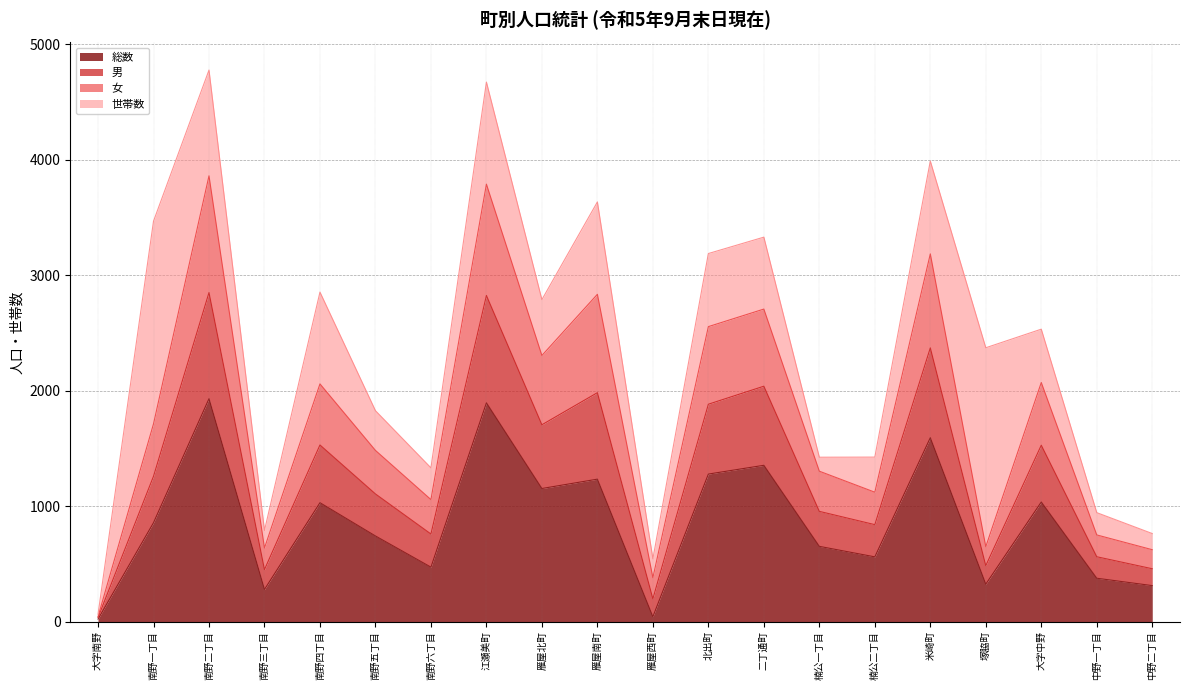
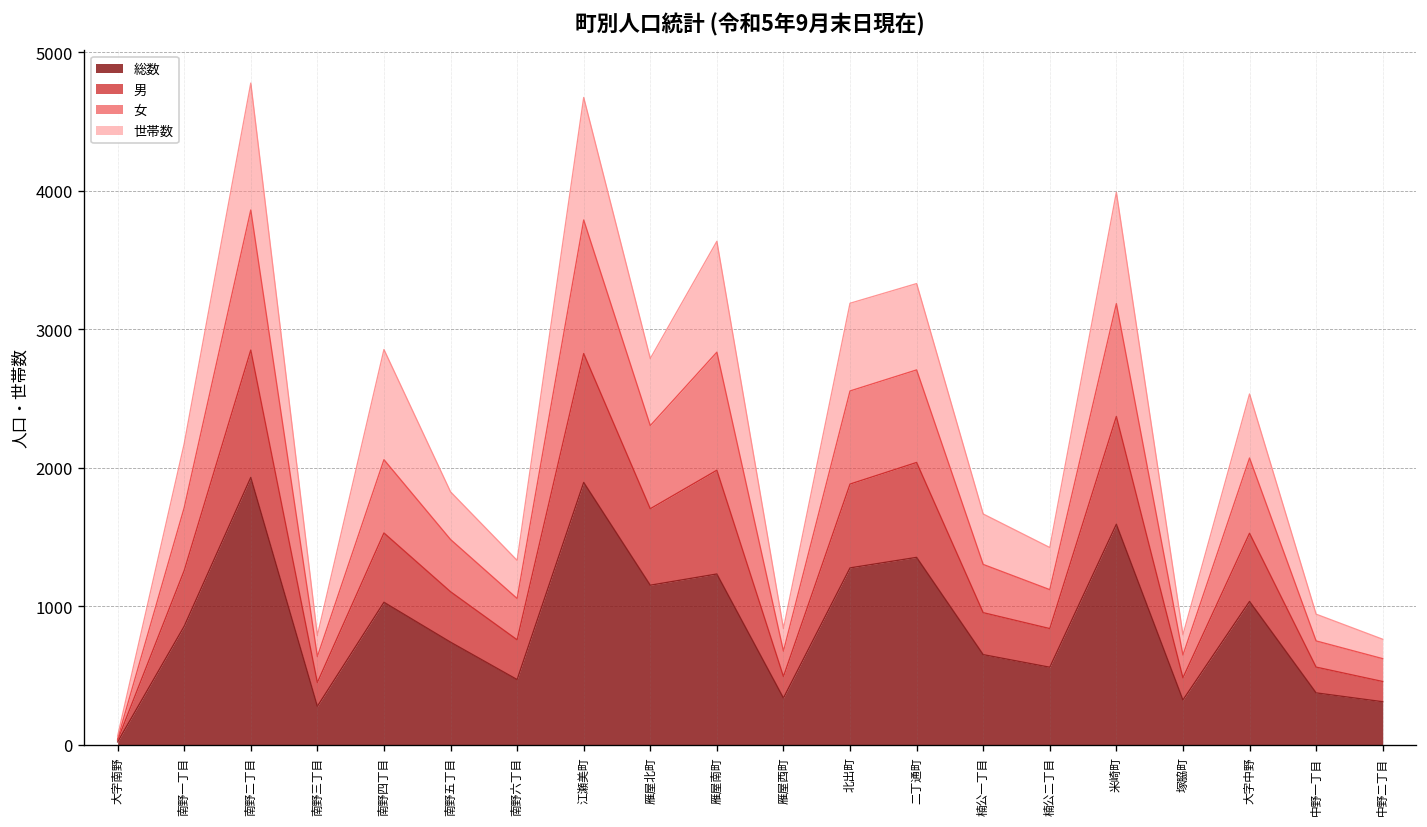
  {
    "総数": {
      "南野一丁目": 860,
      "南野二丁目": 1930,
      "南野三丁目": 280,
      "南野四丁目": 1030,
      "南野五丁目": 740,
      "南野六丁目": 470,
      "江瀬美町": 1890,
      "雁屋北町": 1150,
      "雁屋南町": 1230,
-     "雁屋西町": 40,
+     "雁屋西町": 340,
      "北出町": 1280,
      "二丁通町": 1350,
      "楠公一丁目": 650,
      "楠公二丁目": 560,
      "米崎町": 1590,
      "塚脇町": 320,
      "大字中野": 1040,
      "中野一丁目": 380,
      "中野二丁目": 310
    },
    "世帯数": {
-     "南野一丁目": 1760,
+     "南野一丁目": 460,
      "南野二丁目": 920,
      "南野三丁目": 150,
      "南野四丁目": 800,
      "南野五丁目": 340,
      "南野六丁目": 280,
      "江瀬美町": 880,
      "雁屋北町": 480,
      "雁屋南町": 800,
      "雁屋西町": 160,
      "北出町": 630,
      "二丁通町": 620,
-     "楠公一丁目": 120,
+     "楠公一丁目": 360,
      "楠公二丁目": 300,
      "米崎町": 800,
-     "塚脇町": 1720,
+     "塚脇町": 150,
      "大字中野": 460,
      "中野一丁目": 190,
      "中野二丁目": 140
    }
  }
